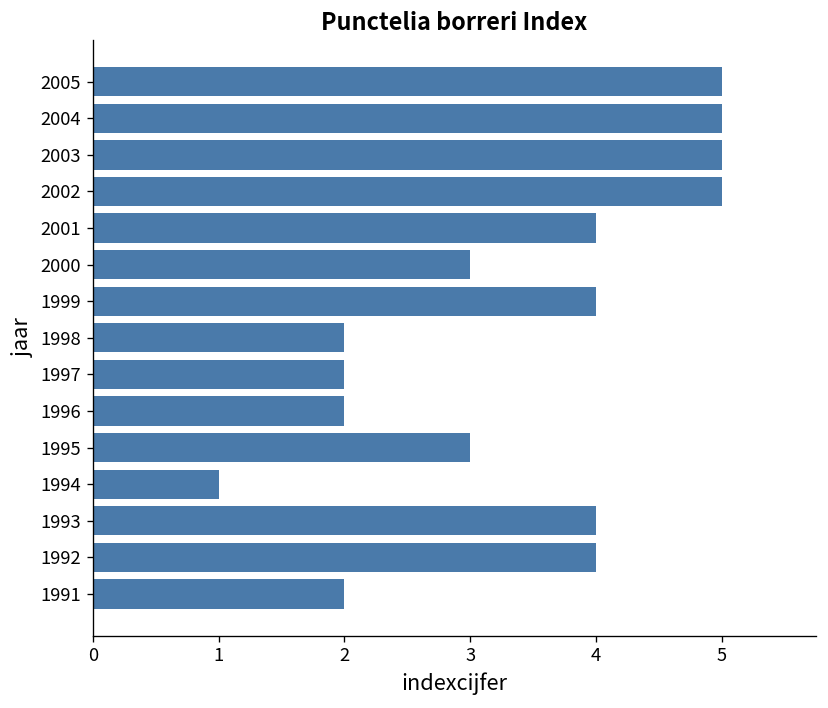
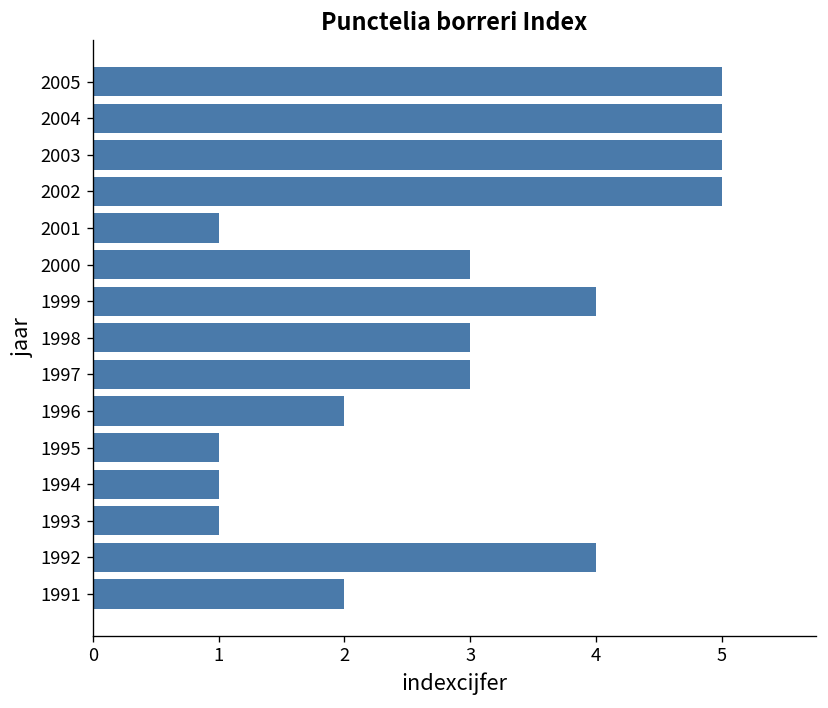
  {
    "2005": 5,
    "2004": 5,
    "2003": 5,
    "2002": 5,
-   "2001": 4,
+   "2001": 1,
    "2000": 3,
    "1999": 4,
-   "1998": 2,
-   "1997": 2,
+   "1998": 3,
+   "1997": 3,
    "1996": 2,
-   "1995": 3,
+   "1995": 1,
    "1994": 1,
-   "1993": 4,
+   "1993": 1,
    "1992": 4,
    "1991": 2
  }
